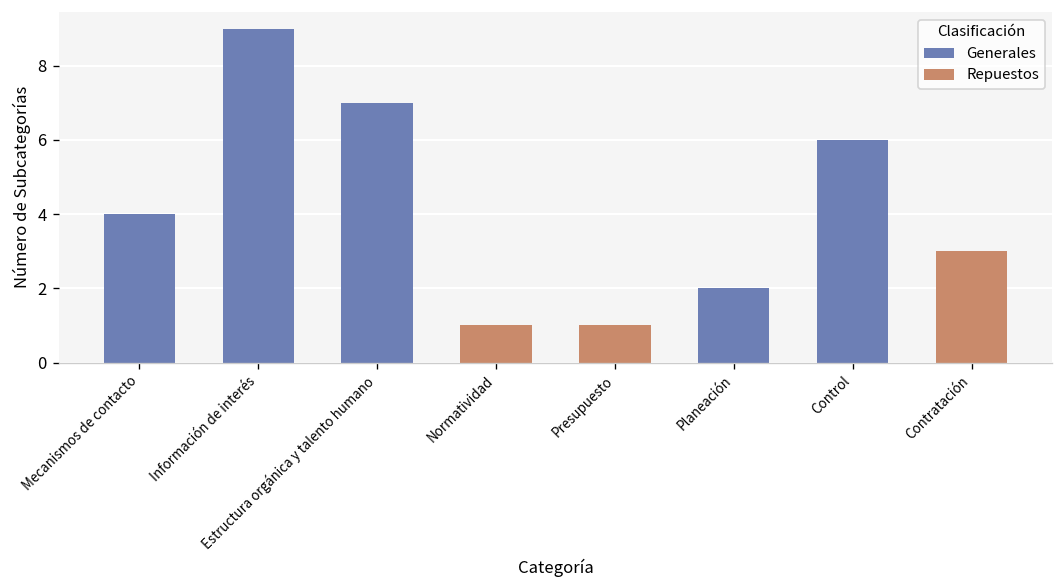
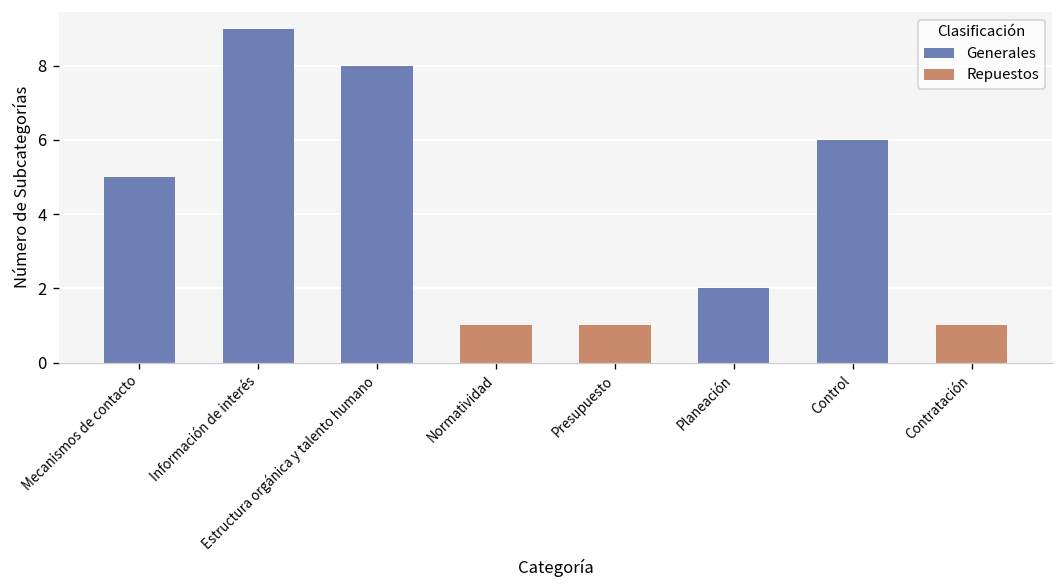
  {
-   "Mecanismos de contacto": 4,
+   "Mecanismos de contacto": 5,
    "Información de interés": 9,
-   "Estructura orgánica y talento humano": 7,
+   "Estructura orgánica y talento humano": 8,
    "Normatividad": 1,
    "Presupuesto": 1,
    "Planeación": 2,
    "Control": 6,
-   "Contratación": 3
+   "Contratación": 1
  }
